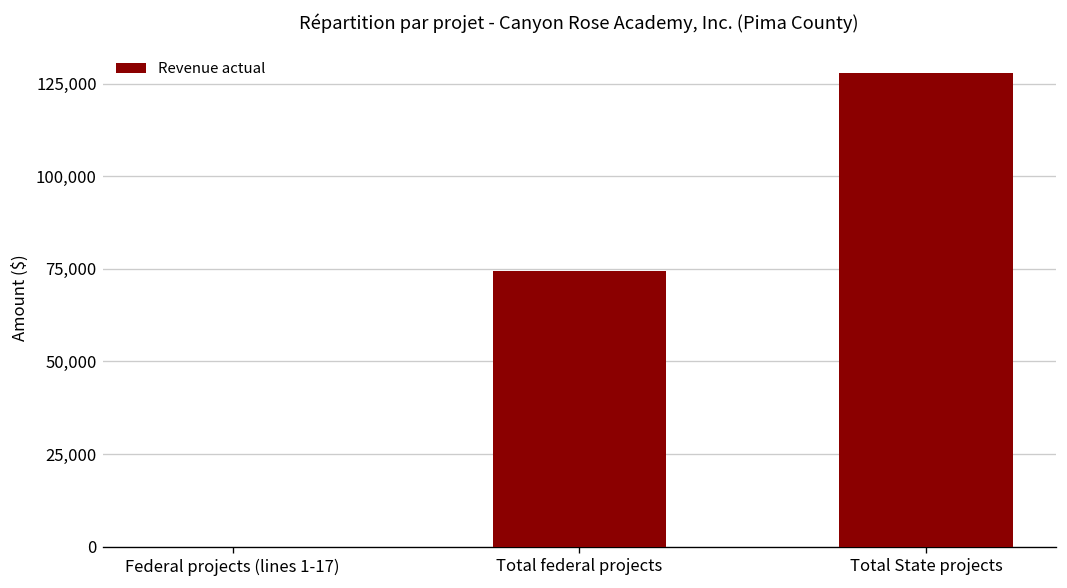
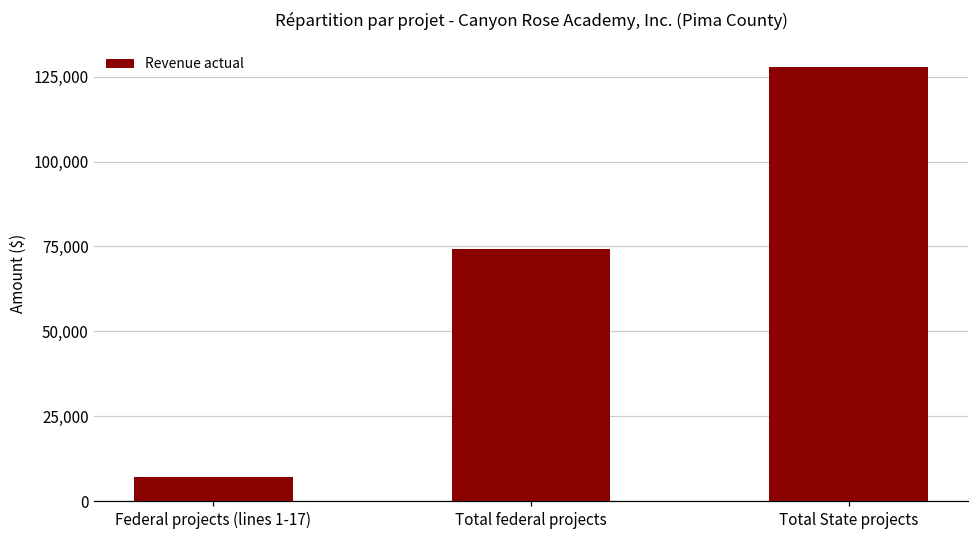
  {
-   "Federal projects (lines 1-17)": "0",
+   "Federal projects (lines 1-17)": "7,000",
    "Total federal projects": "74,000",
    "Total State projects": "128,000"
  }
